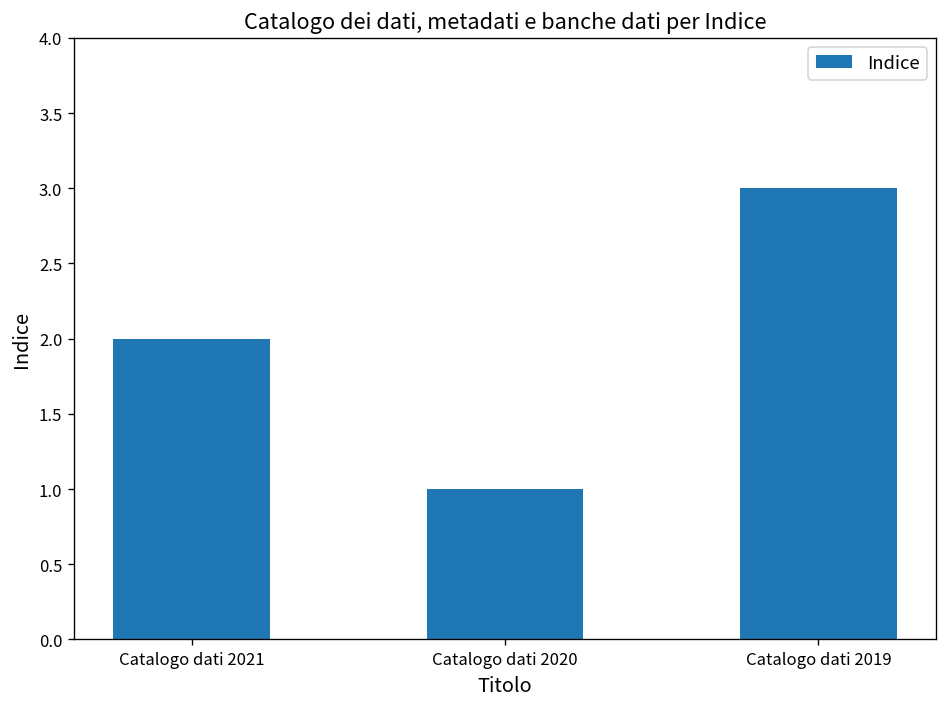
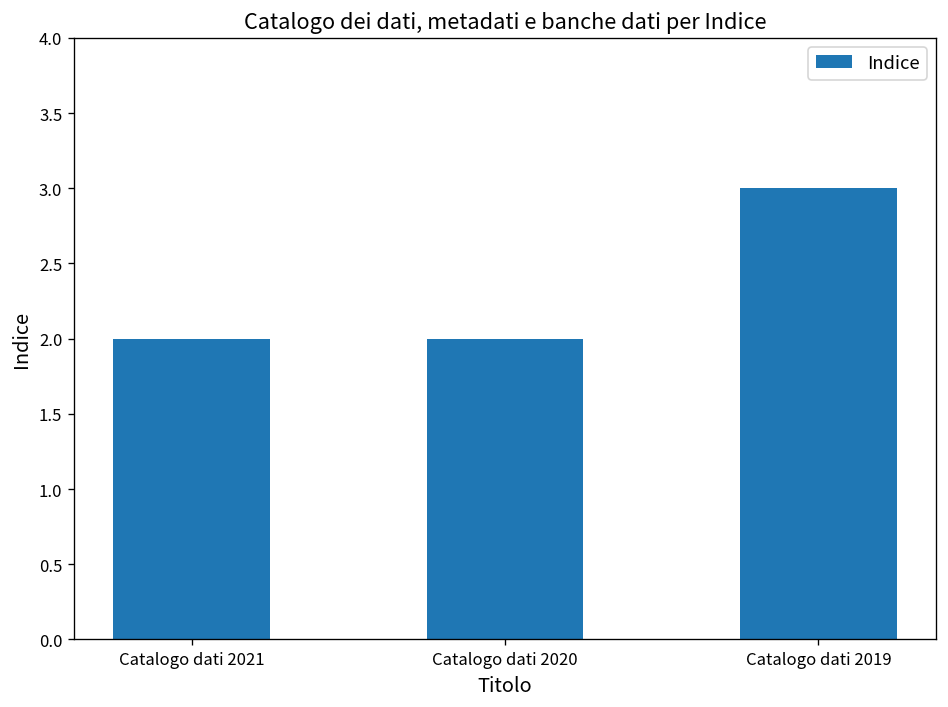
  {
    "Catalogo dati 2021": 2,
-   "Catalogo dati 2020": 1,
+   "Catalogo dati 2020": 2,
    "Catalogo dati 2019": 3
  }
